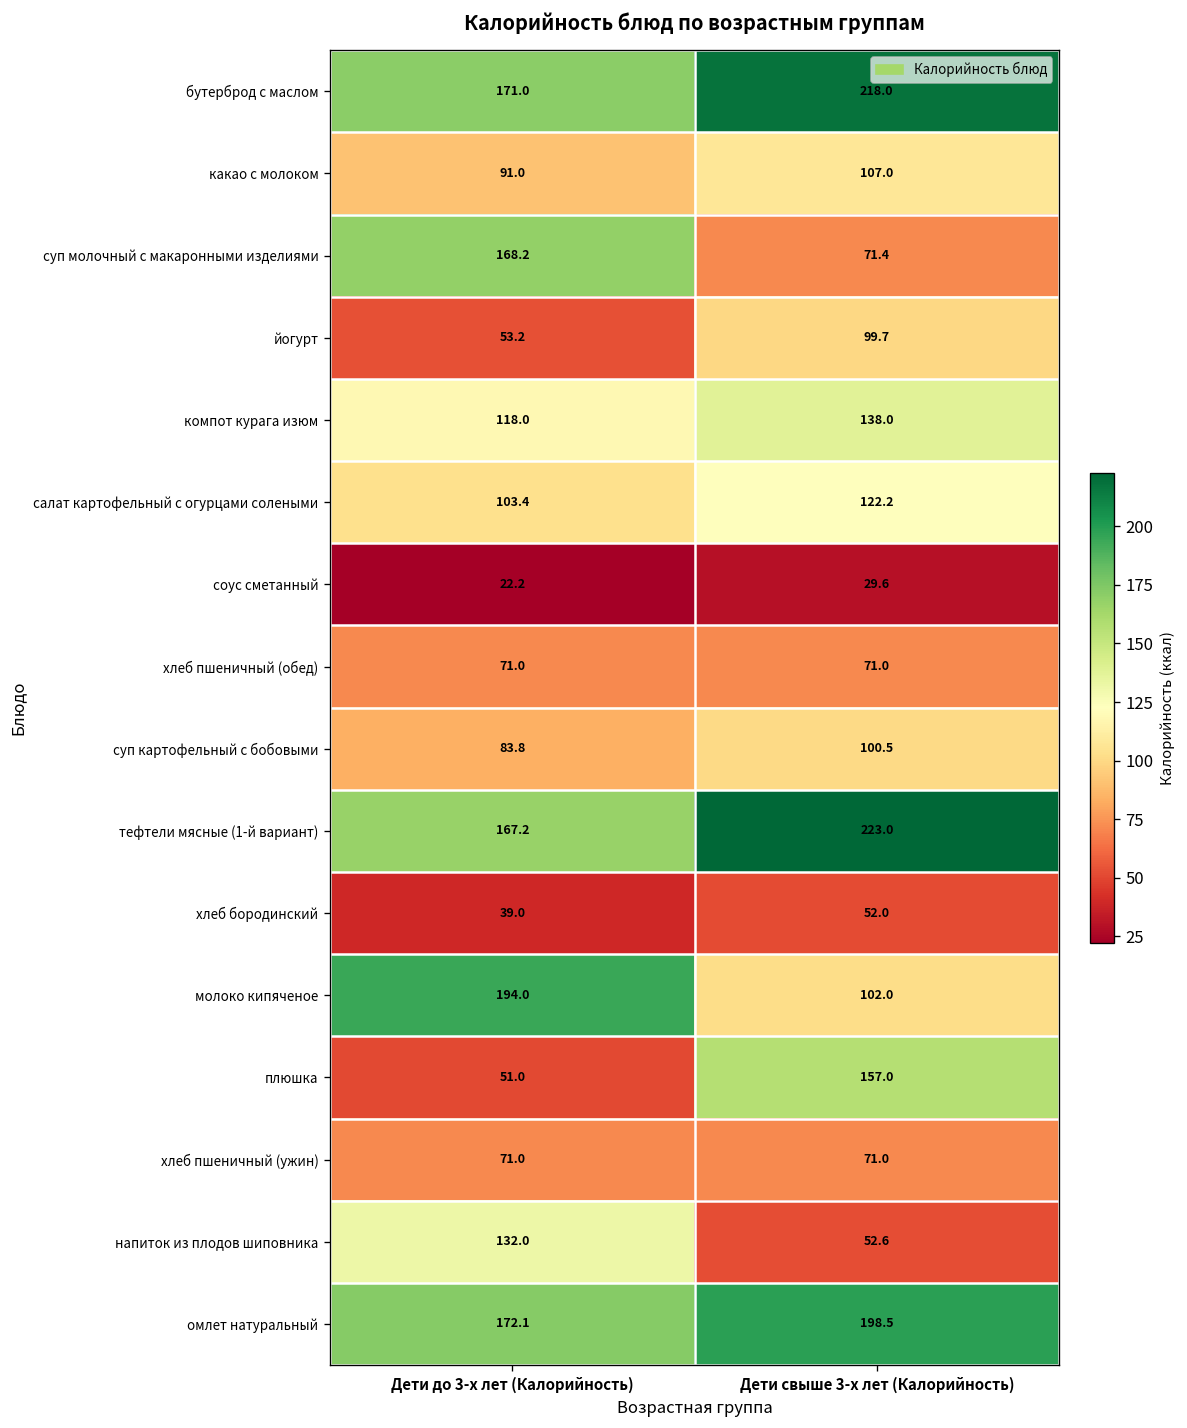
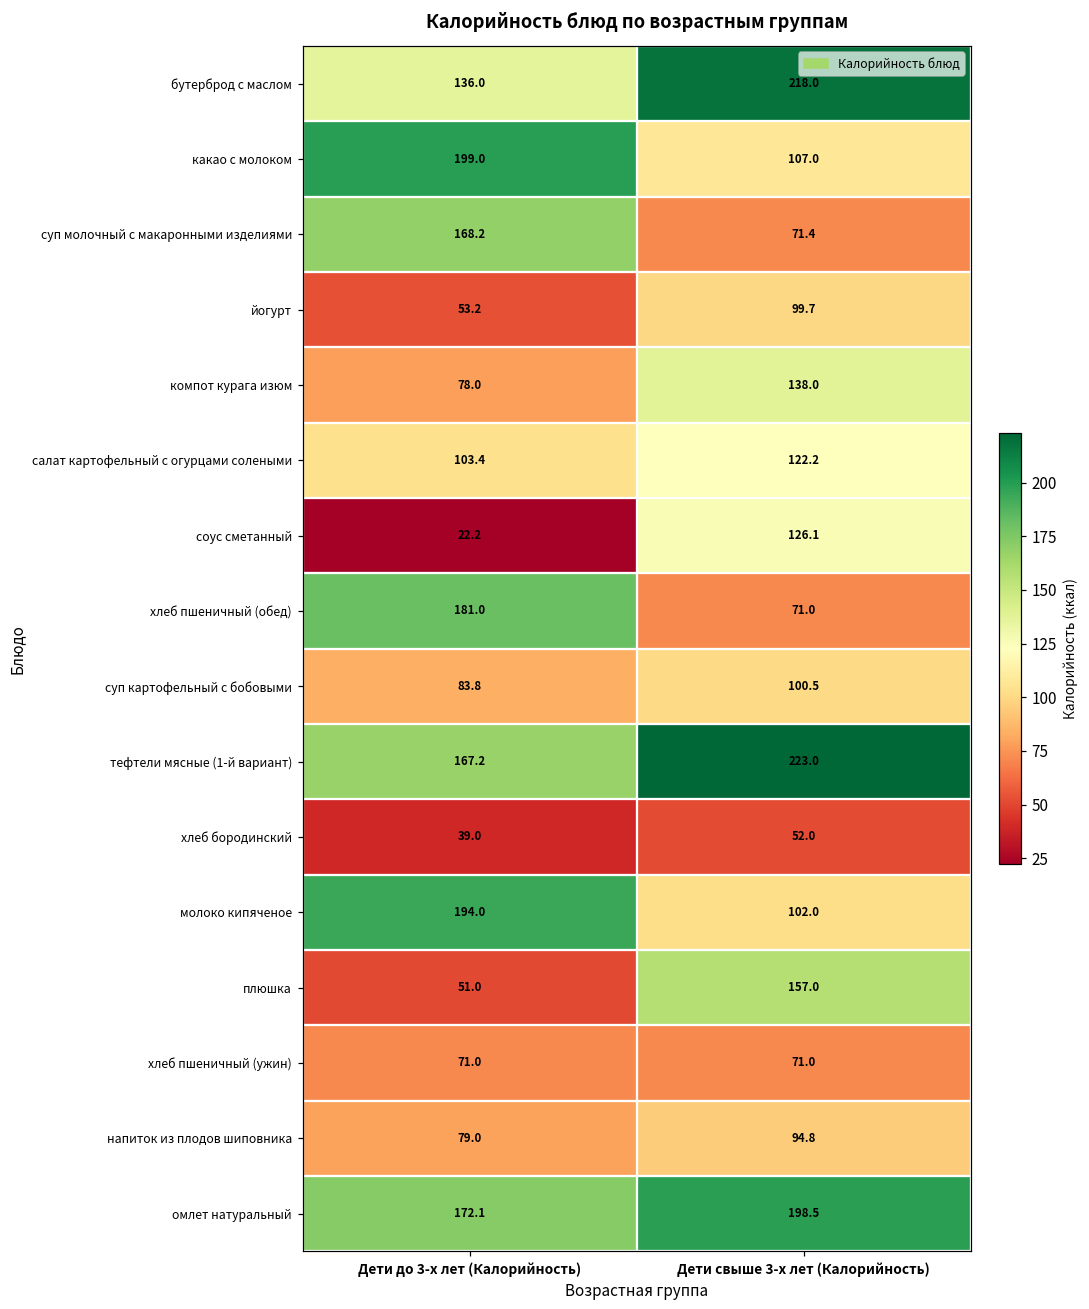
  {
    "бутерброд с маслом": {
-     "Дети до 3-х лет (Калорийность)": 171.0,
+     "Дети до 3-х лет (Калорийность)": 136.0,
      "Дети свыше 3-х лет (Калорийность)": 218.0
    },
    "какао с молоком": {
-     "Дети до 3-х лет (Калорийность)": 91.0,
+     "Дети до 3-х лет (Калорийность)": 199.0,
      "Дети свыше 3-х лет (Калорийность)": 107.0
    },
    "суп молочный с макаронными изделиями": {
      "Дети до 3-х лет (Калорийность)": 168.2,
      "Дети свыше 3-х лет (Калорийность)": 71.4
    },
    "йогурт": {
      "Дети до 3-х лет (Калорийность)": 53.2,
      "Дети свыше 3-х лет (Калорийность)": 99.7
    },
    "компот курага изюм": {
-     "Дети до 3-х лет (Калорийность)": 118.0,
+     "Дети до 3-х лет (Калорийность)": 78.0,
      "Дети свыше 3-х лет (Калорийность)": 138.0
    },
    "салат картофельный с огурцами солеными": {
      "Дети до 3-х лет (Калорийность)": 103.4,
      "Дети свыше 3-х лет (Калорийность)": 122.2
    },
    "соус сметанный": {
      "Дети до 3-х лет (Калорийность)": 22.2,
-     "Дети свыше 3-х лет (Калорийность)": 29.6
+     "Дети свыше 3-х лет (Калорийность)": 126.1
    },
    "хлеб пшеничный (обед)": {
-     "Дети до 3-х лет (Калорийность)": 71.0,
+     "Дети до 3-х лет (Калорийность)": 181.0,
      "Дети свыше 3-х лет (Калорийность)": 71.0
    },
    "суп картофельный с бобовыми": {
      "Дети до 3-х лет (Калорийность)": 83.8,
      "Дети свыше 3-х лет (Калорийность)": 100.5
    },
    "тефтели мясные (1-й вариант)": {
      "Дети до 3-х лет (Калорийность)": 167.2,
      "Дети свыше 3-х лет (Калорийность)": 223.0
    },
    "хлеб бородинский": {
      "Дети до 3-х лет (Калорийность)": 39.0,
      "Дети свыше 3-х лет (Калорийность)": 52.0
    },
    "молоко кипяченое": {
      "Дети до 3-х лет (Калорийность)": 194.0,
      "Дети свыше 3-х лет (Калорийность)": 102.0
    },
    "плюшка": {
      "Дети до 3-х лет (Калорийность)": 51.0,
      "Дети свыше 3-х лет (Калорийность)": 157.0
    },
    "хлеб пшеничный (ужин)": {
      "Дети до 3-х лет (Калорийность)": 71.0,
      "Дети свыше 3-х лет (Калорийность)": 71.0
    },
    "напиток из плодов шиповника": {
-     "Дети до 3-х лет (Калорийность)": 132.0,
-     "Дети свыше 3-х лет (Калорийность)": 52.6
+     "Дети до 3-х лет (Калорийность)": 79.0,
+     "Дети свыше 3-х лет (Калорийность)": 94.8
    },
    "омлет натуральный": {
      "Дети до 3-х лет (Калорийность)": 172.1,
      "Дети свыше 3-х лет (Калорийность)": 198.5
    }
  }
